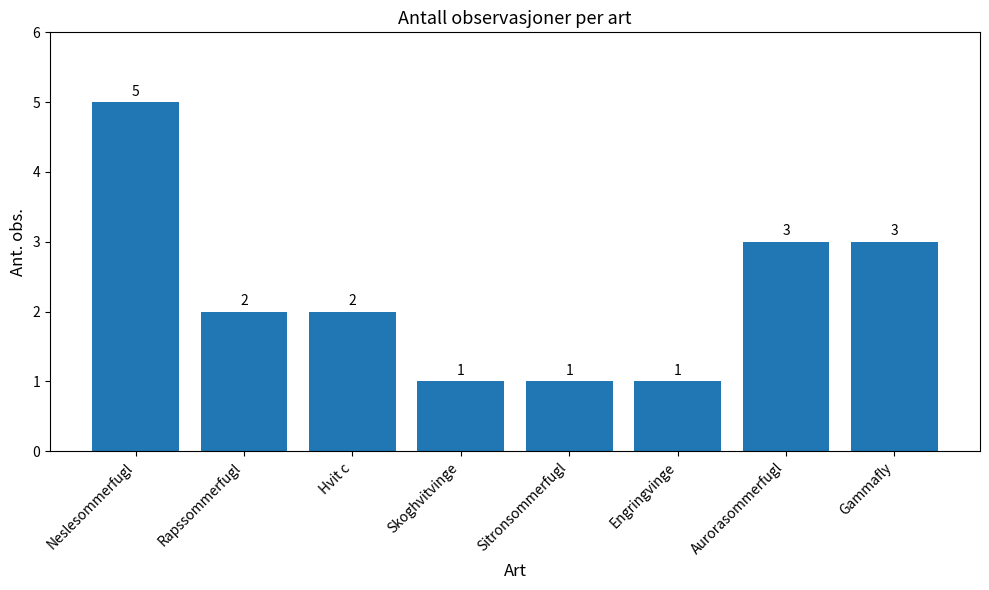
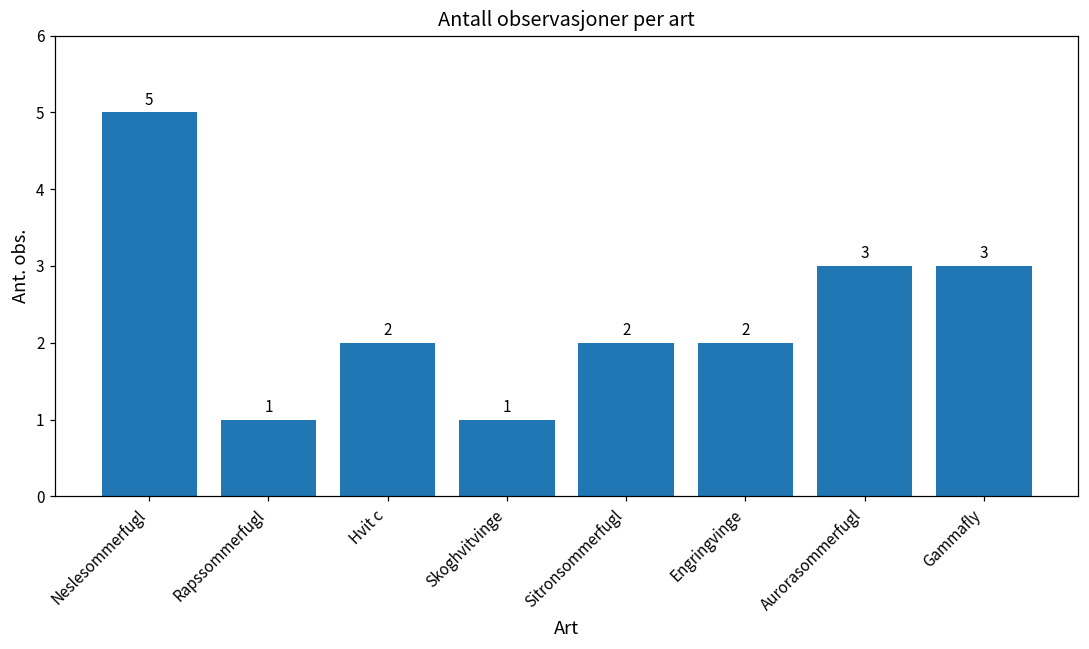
  {
    "Neslesommerfugl": 5,
-   "Rapssommerfugl": 2,
+   "Rapssommerfugl": 1,
    "Hvit c": 2,
    "Skoghvitvinge": 1,
-   "Sitronsommerfugl": 1,
-   "Engringvinge": 1,
+   "Sitronsommerfugl": 2,
+   "Engringvinge": 2,
    "Aurorasommerfugl": 3,
    "Gammafly": 3
  }
